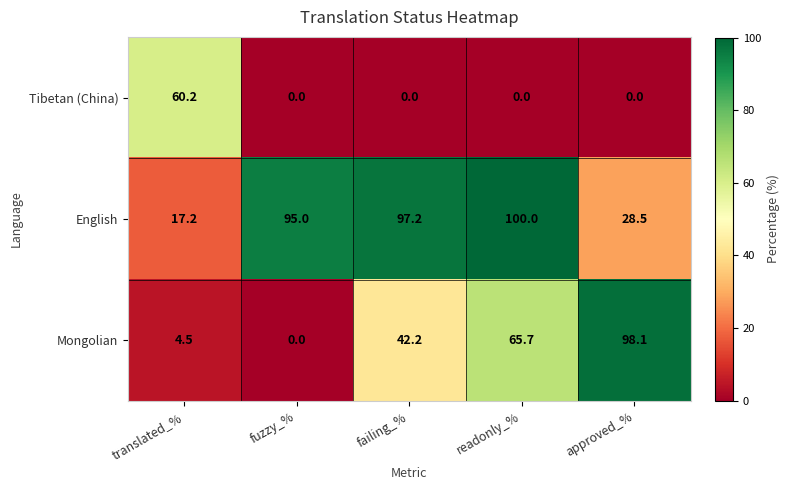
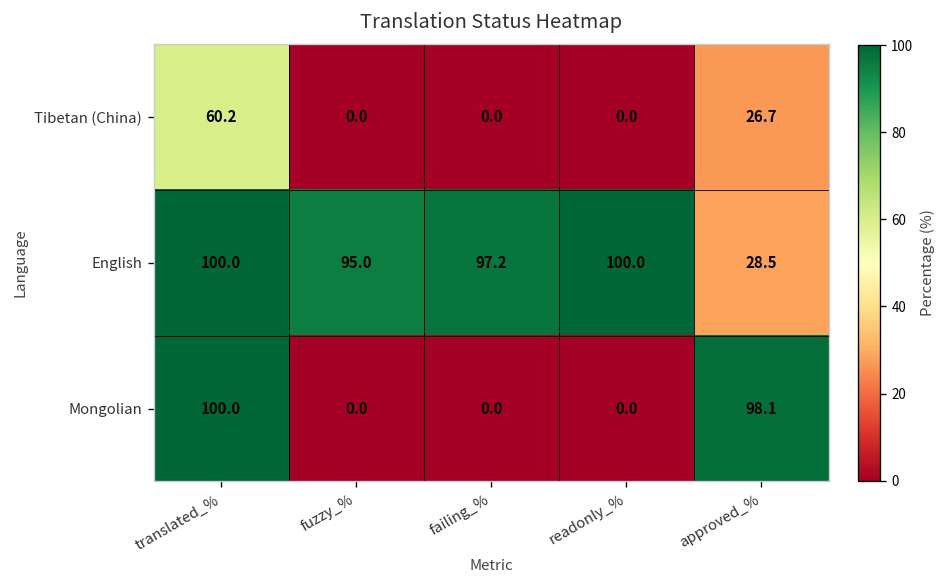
  {
    "Tibetan (China)": {
      "translated_%": 60.2,
      "fuzzy_%": 0.0,
      "failing_%": 0.0,
      "readonly_%": 0.0,
-     "approved_%": 0.0
+     "approved_%": 26.7
    },
    "English": {
-     "translated_%": 17.2,
+     "translated_%": 100.0,
      "fuzzy_%": 95.0,
      "failing_%": 97.2,
      "readonly_%": 100.0,
      "approved_%": 28.5
    },
    "Mongolian": {
-     "translated_%": 4.5,
+     "translated_%": 100.0,
      "fuzzy_%": 0.0,
-     "failing_%": 42.2,
-     "readonly_%": 65.7,
+     "failing_%": 0.0,
+     "readonly_%": 0.0,
      "approved_%": 98.1
    }
  }
